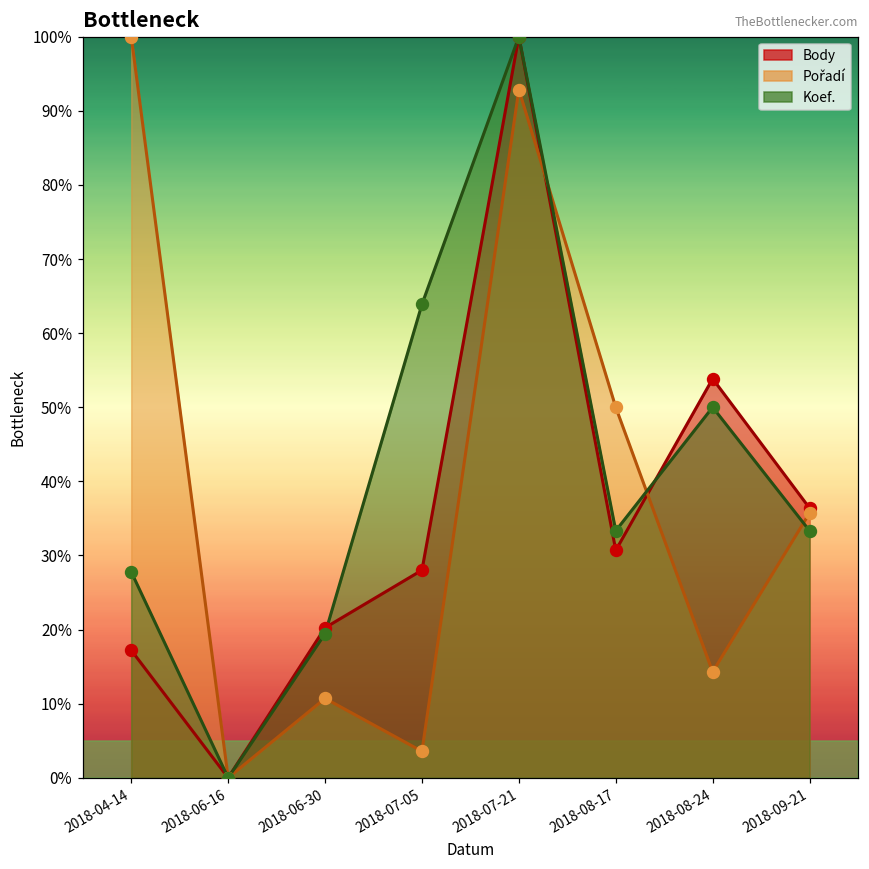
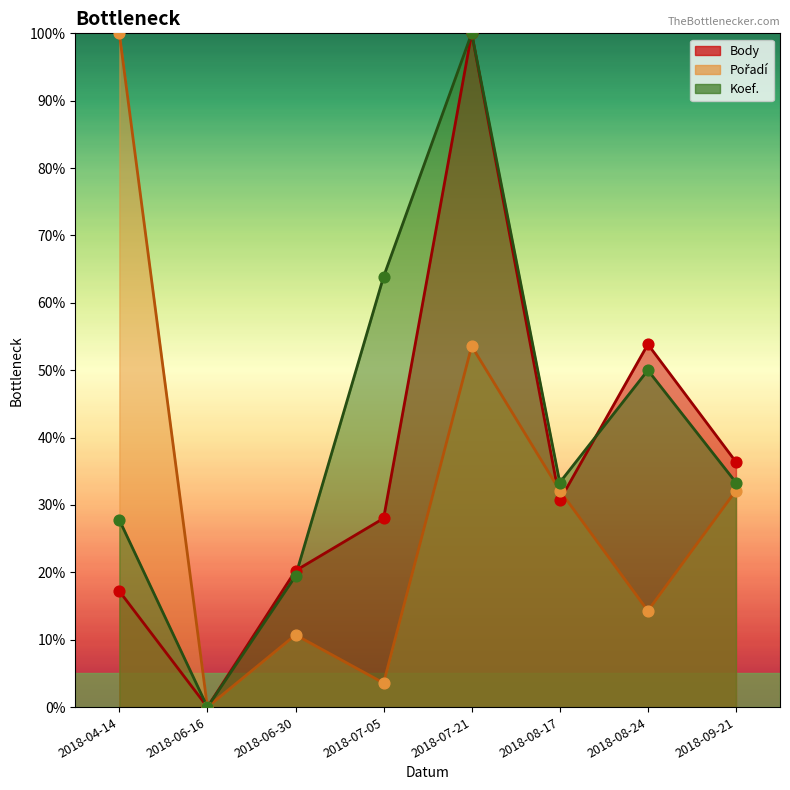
  {
    "Body": {
      "2018-04-14": "17%",
      "2018-06-30": "20%",
      "2018-07-05": "28%",
      "2018-08-17": "31%",
      "2018-08-24": "54%",
      "2018-09-21": "36%"
    },
    "Pořadí": {
      "2018-04-14": "100%",
      "2018-06-30": "11%",
-     "2018-07-21": "93%",
-     "2018-08-17": "50%",
+     "2018-07-21": "54%",
+     "2018-08-17": "32%",
      "2018-08-24": "14%",
-     "2018-09-21": "36%"
+     "2018-09-21": "32%"
    },
    "Koef.": {
      "2018-04-14": "28%",
      "2018-06-30": "19%",
      "2018-07-05": "64%",
      "2018-08-17": "33%",
      "2018-08-24": "50%",
      "2018-09-21": "33%"
    }
  }
